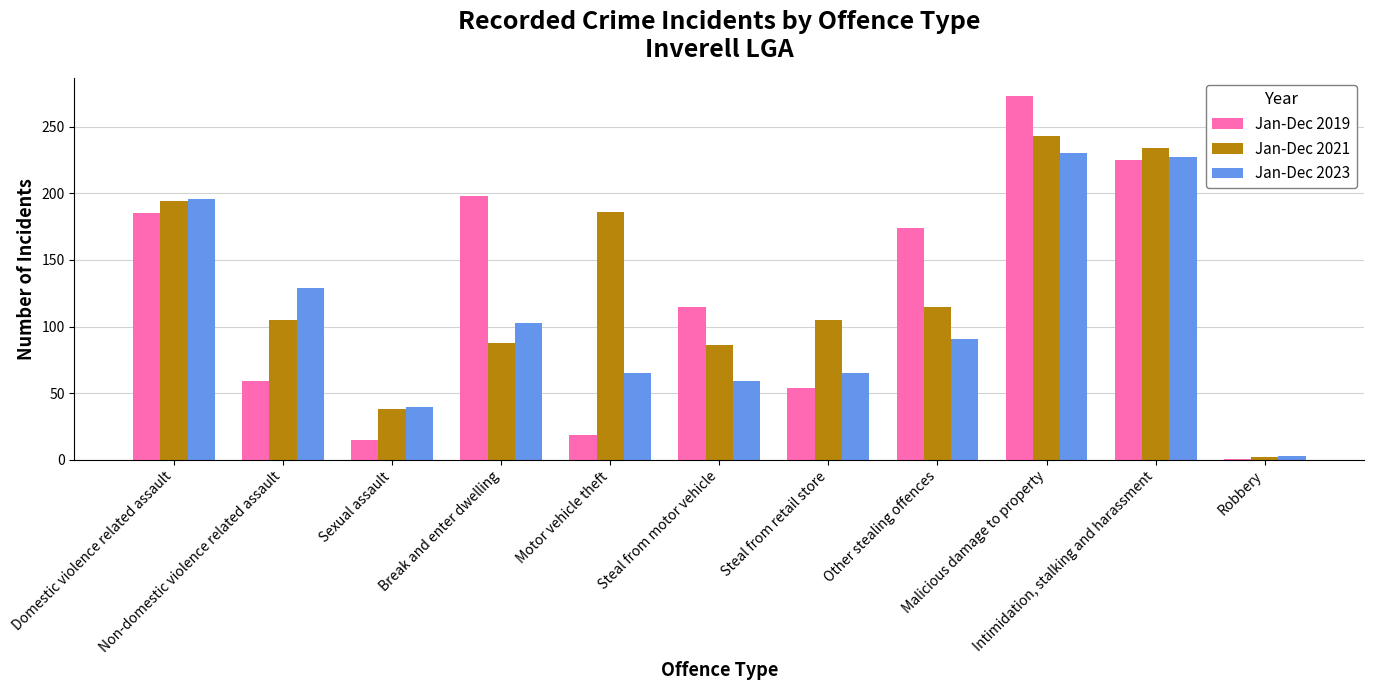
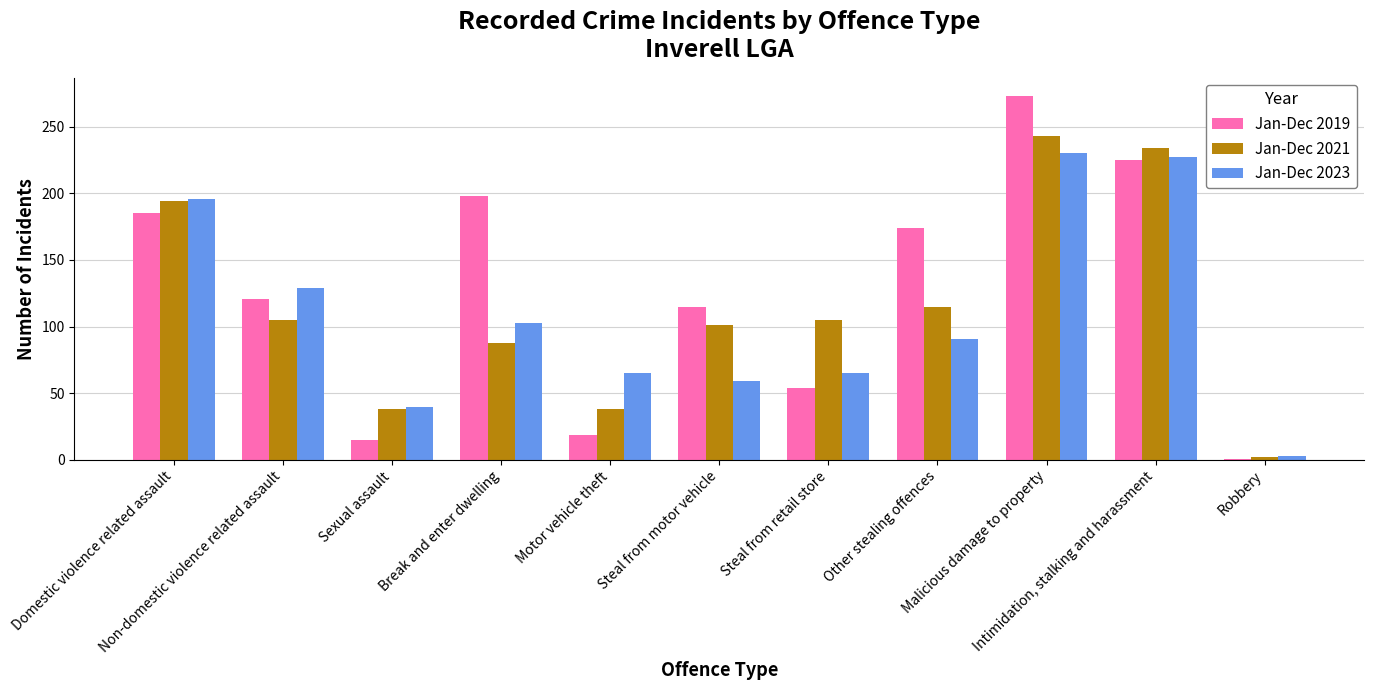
  {
    "Jan-Dec 2019": {
      "Domestic violence related assault": 185,
-     "Non-domestic violence related assault": 59,
+     "Non-domestic violence related assault": 121,
      "Sexual assault": 15,
      "Break and enter dwelling": 198,
      "Motor vehicle theft": 19,
      "Steal from motor vehicle": 115,
      "Steal from retail store": 54,
      "Other stealing offences": 174,
      "Malicious damage to property": 273,
      "Intimidation, stalking and harassment": 225
    },
    "Jan-Dec 2021": {
      "Domestic violence related assault": 194,
      "Non-domestic violence related assault": 105,
      "Sexual assault": 38,
      "Break and enter dwelling": 88,
-     "Motor vehicle theft": 186,
-     "Steal from motor vehicle": 86,
+     "Motor vehicle theft": 38,
+     "Steal from motor vehicle": 101,
      "Steal from retail store": 105,
      "Other stealing offences": 115,
      "Malicious damage to property": 243,
      "Intimidation, stalking and harassment": 234,
      "Robbery": 2
    },
    "Jan-Dec 2023": {
      "Domestic violence related assault": 196,
      "Non-domestic violence related assault": 129,
      "Sexual assault": 40,
      "Break and enter dwelling": 103,
      "Motor vehicle theft": 65,
      "Steal from motor vehicle": 59,
      "Steal from retail store": 65,
      "Other stealing offences": 91,
      "Malicious damage to property": 230,
      "Intimidation, stalking and harassment": 227,
      "Robbery": 3
    }
  }
